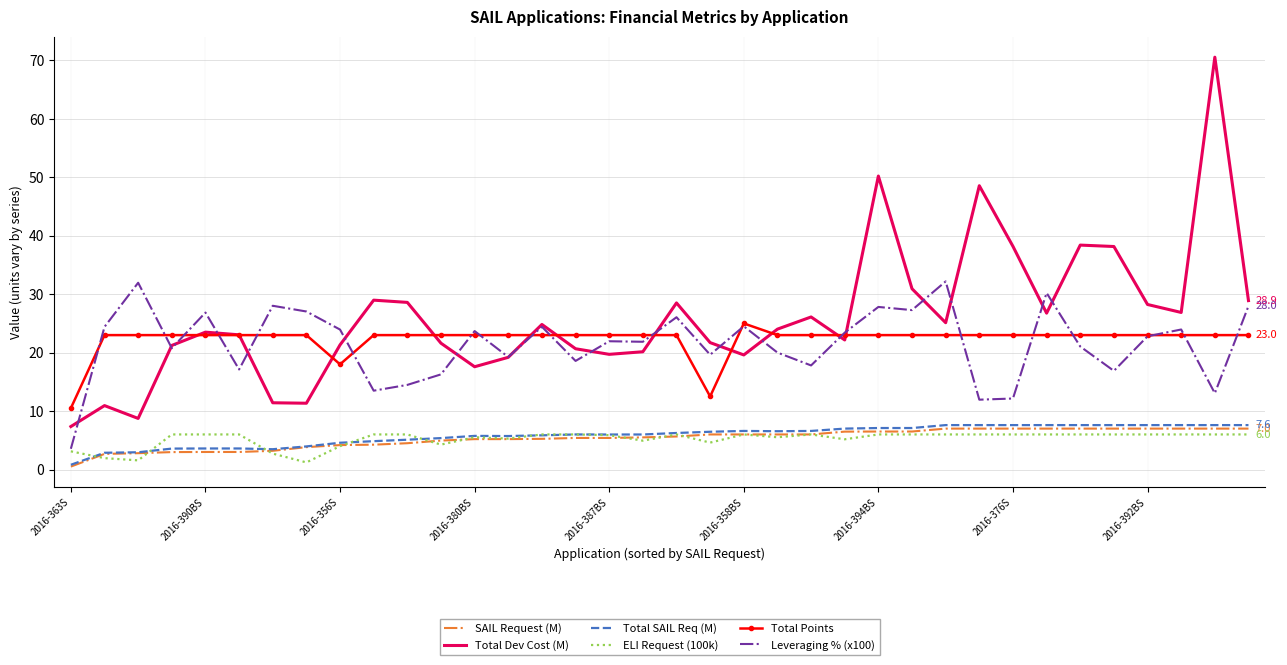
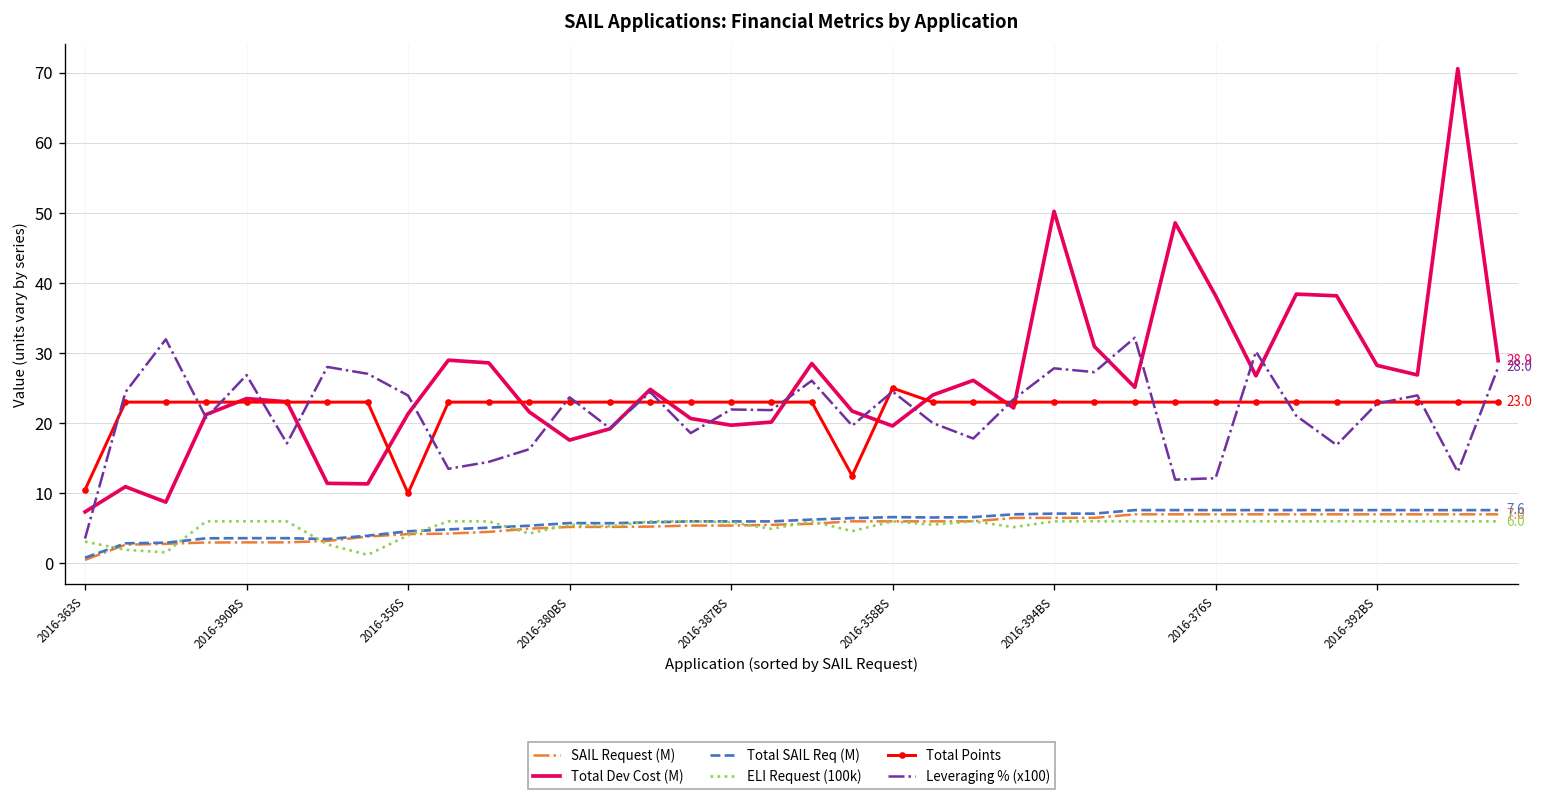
  {
    "SAIL Request (M)": {
      "2016-390BS": 3,
      "2016-394BS": 7
    },
    "Total Dev Cost (M)": {
      "2016-363S": 7,
      "2016-390BS": 24,
      "2016-356S": 21,
      "2016-394BS": 50
    },
    "Total SAIL Req (M)": {
      "2016-390BS": 4,
      "2016-394BS": 7
    },
    "ELI Request (100k)": {
      "2016-363S": 3,
      "2016-390BS": 6,
      "2016-394BS": 6
    },
    "Total Points": {
      "2016-363S": 11,
      "2016-390BS": 23,
-     "2016-356S": 18,
+     "2016-356S": 10,
      "2016-394BS": 23
    },
    "Leveraging % (x100)": {
      "2016-363S": 4,
      "2016-390BS": 27,
      "2016-356S": 24,
      "2016-394BS": 28
    }
  }
